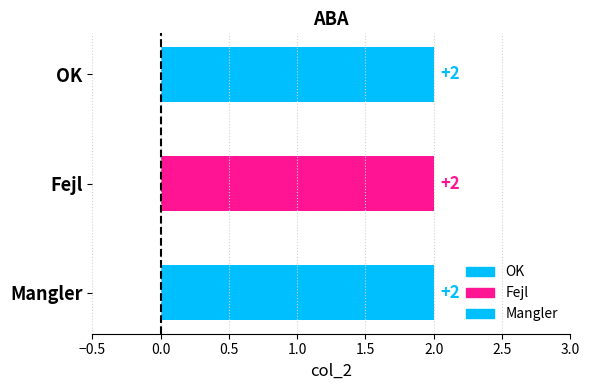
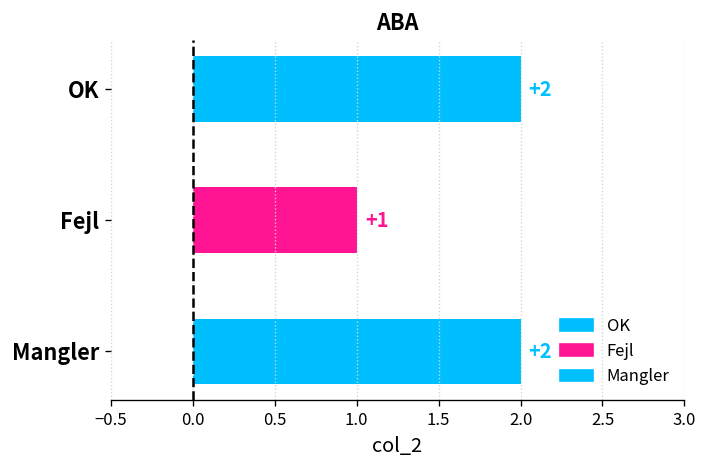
  {
    "OK": "+2",
-   "Fejl": "+2",
+   "Fejl": "+1",
    "Mangler": "+2"
  }
